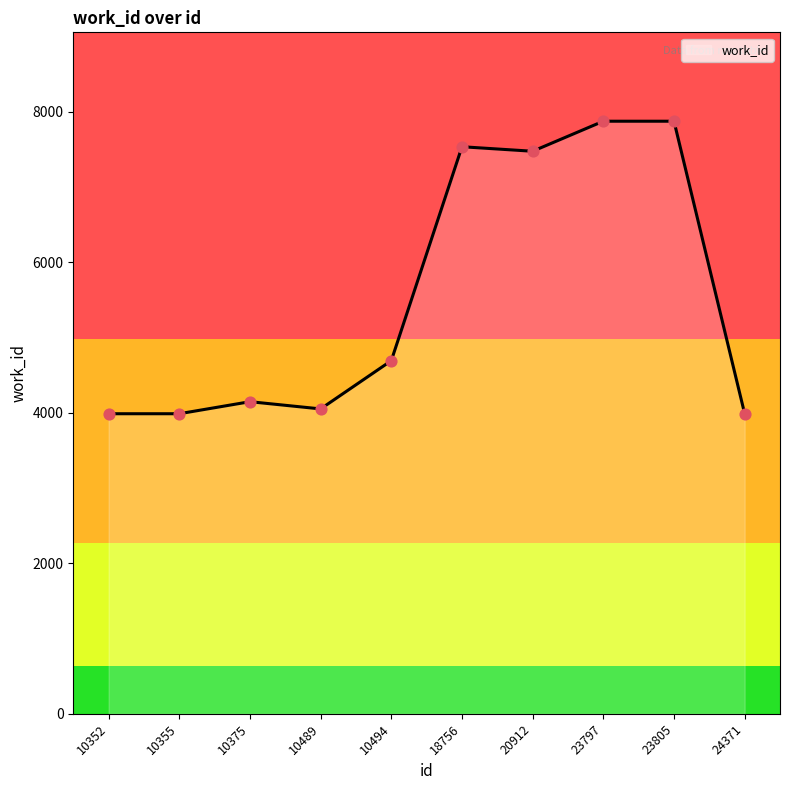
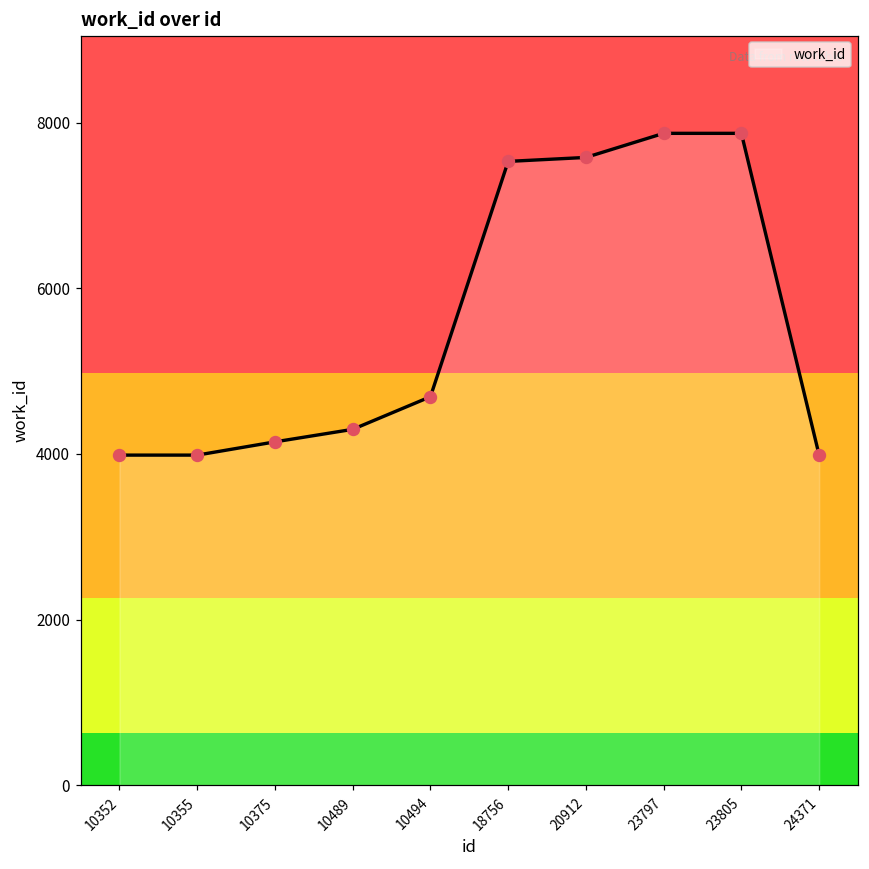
  {
    "10352": 4000,
    "10355": 4000,
    "10375": 4100,
-   "10489": 4100,
+   "10489": 4300,
    "10494": 4700,
    "18756": 7500,
-   "20912": 7500,
+   "20912": 7600,
    "23797": 7900,
    "23805": 7900,
    "24371": 4000
  }
